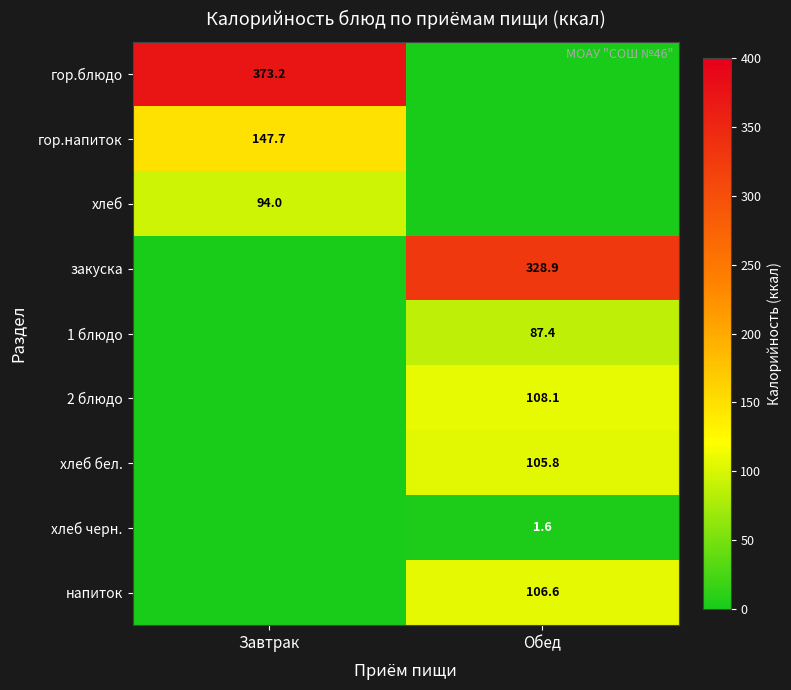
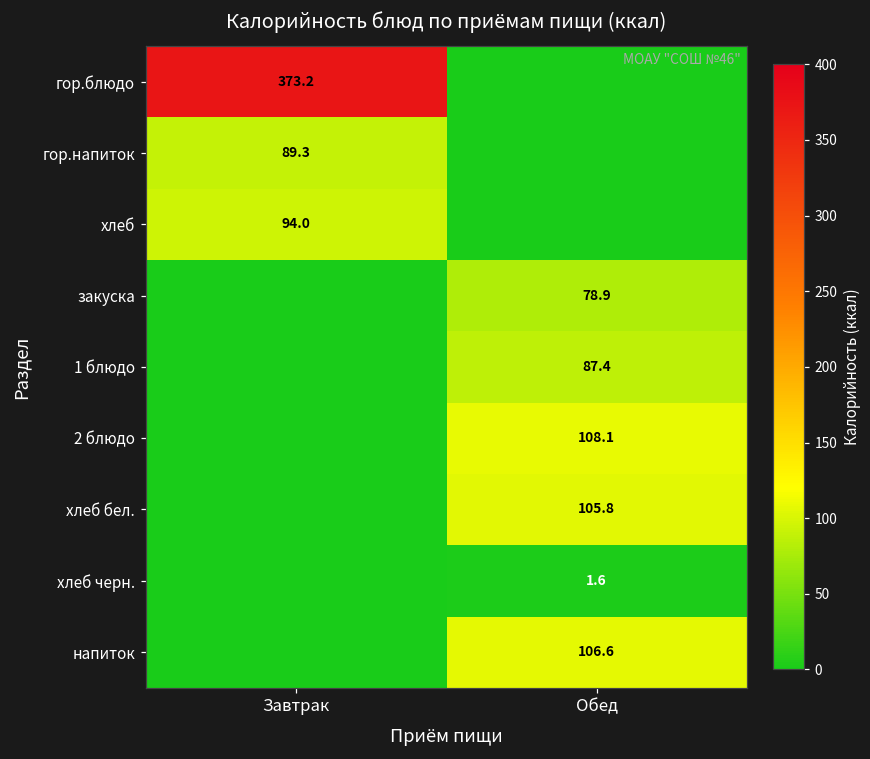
  {
    "гор.блюдо": {
      "Завтрак": "373.2",
      "Обед": "46\""
    },
    "гор.напиток": {
-     "Завтрак": "147.7"
+     "Завтрак": "89.3"
    },
    "хлеб": {
      "Завтрак": "94.0"
    },
    "закуска": {
-     "Обед": "328.9"
+     "Обед": "78.9"
    },
    "1 блюдо": {
      "Обед": "87.4"
    },
    "2 блюдо": {
      "Обед": "108.1"
    },
    "хлеб бел.": {
      "Обед": "105.8"
    },
    "хлеб черн.": {
      "Обед": "1.6"
    },
    "напиток": {
      "Обед": "106.6"
    }
  }
